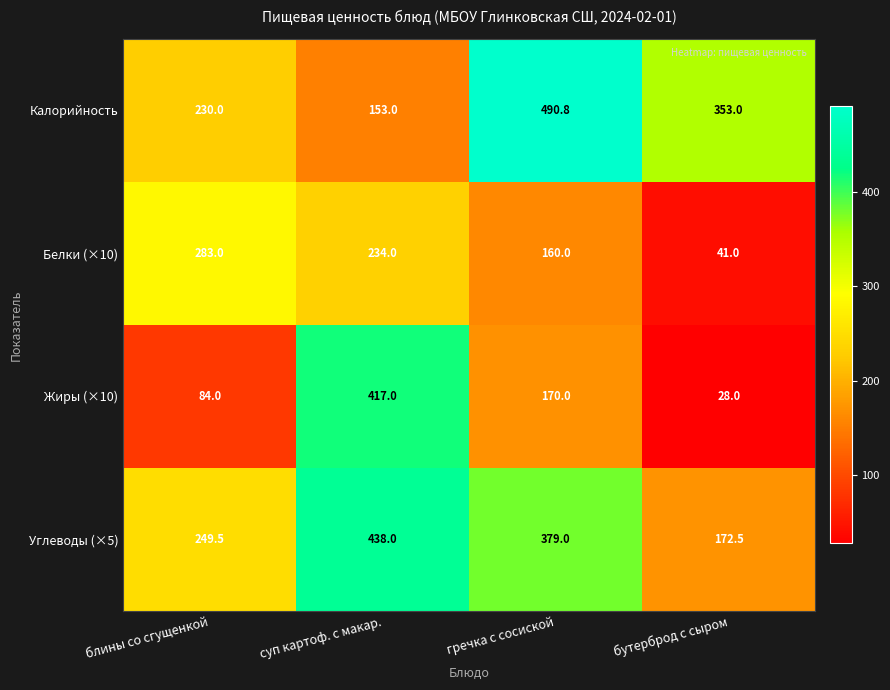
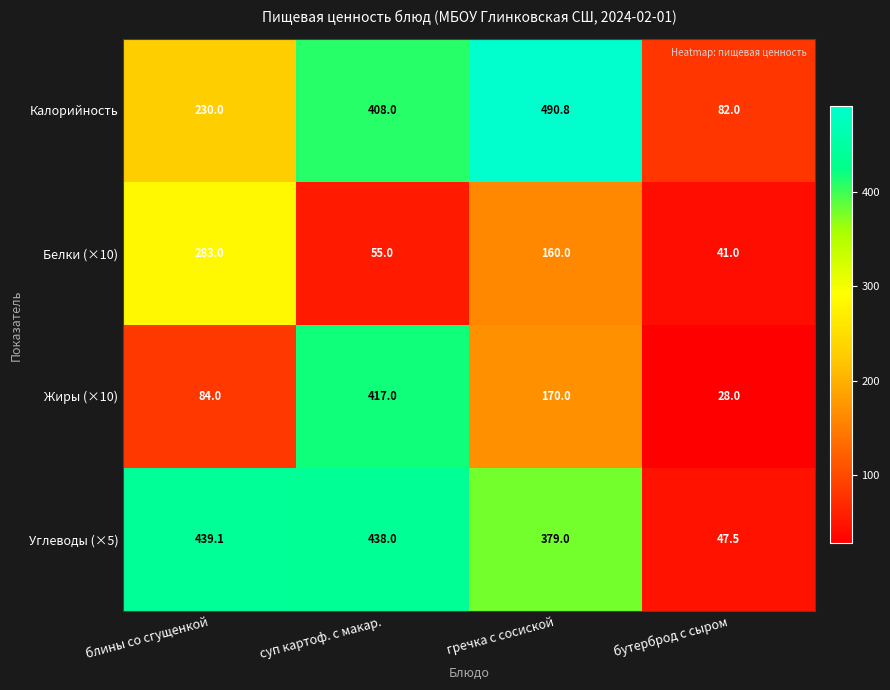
  {
    "Калорийность": {
      "блины со сгущенкой": 230.0,
-     "суп картоф. с макар.": 153.0,
+     "суп картоф. с макар.": 408.0,
      "гречка с сосиской": 490.8,
-     "бутерброд с сыром": 353.0
+     "бутерброд с сыром": 82.0
    },
    "Белки (×10)": {
      "блины со сгущенкой": 283.0,
-     "суп картоф. с макар.": 234.0,
+     "суп картоф. с макар.": 55.0,
      "гречка с сосиской": 160.0,
      "бутерброд с сыром": 41.0
    },
    "Жиры (×10)": {
      "блины со сгущенкой": 84.0,
      "суп картоф. с макар.": 417.0,
      "гречка с сосиской": 170.0,
      "бутерброд с сыром": 28.0
    },
    "Углеводы (×5)": {
-     "блины со сгущенкой": 249.5,
+     "блины со сгущенкой": 439.1,
      "суп картоф. с макар.": 438.0,
      "гречка с сосиской": 379.0,
-     "бутерброд с сыром": 172.5
+     "бутерброд с сыром": 47.5
    }
  }
